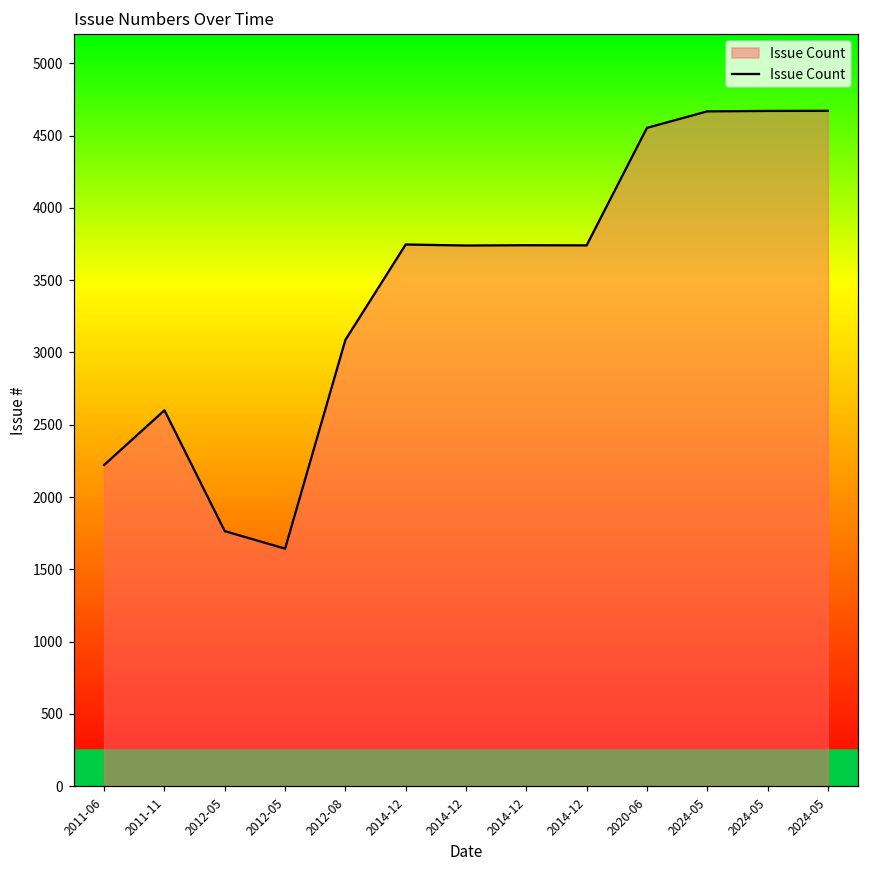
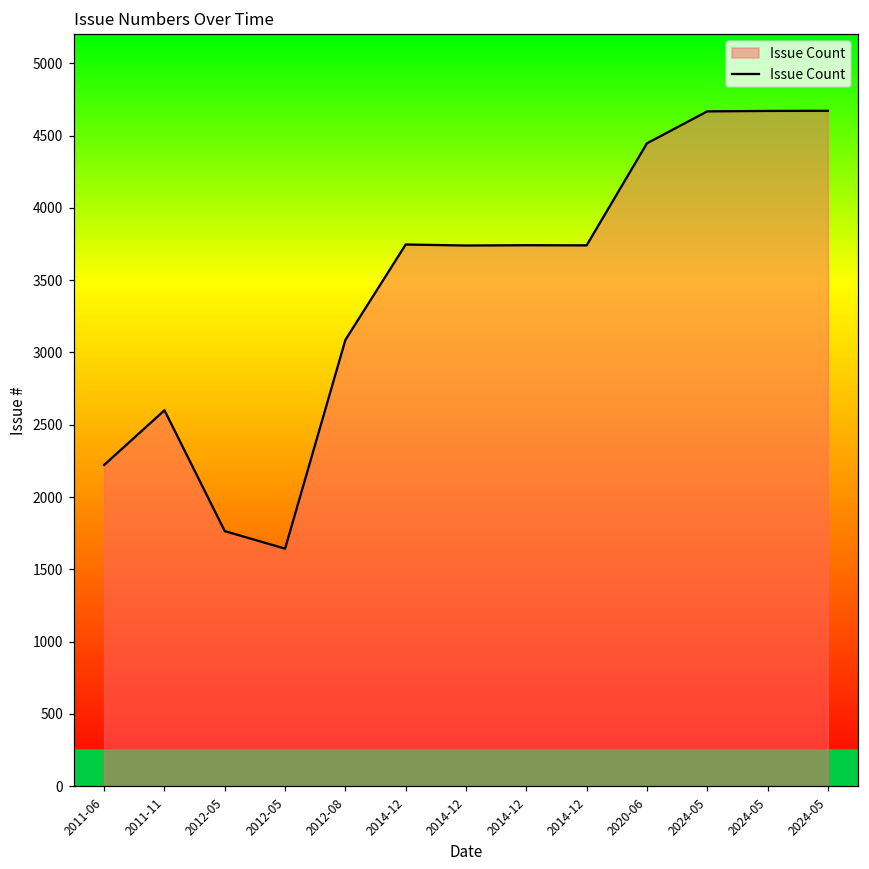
  {
    "2011-06": 2220,
    "2011-11": 2600,
    "2012-08": 3090,
-   "2020-06": 4550
+   "2020-06": 4450
  }
